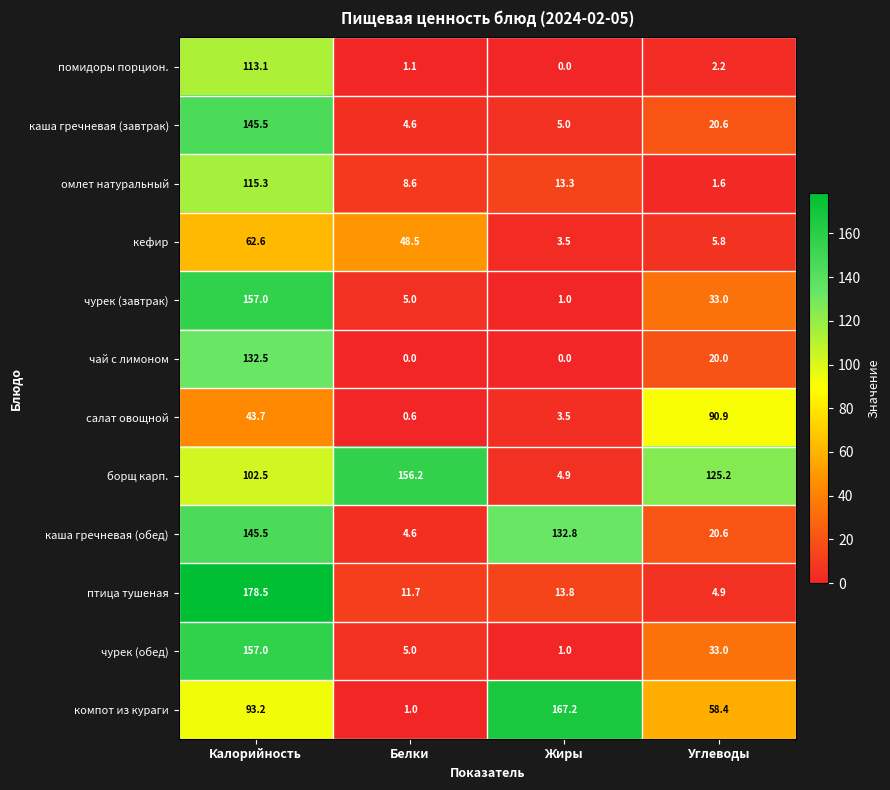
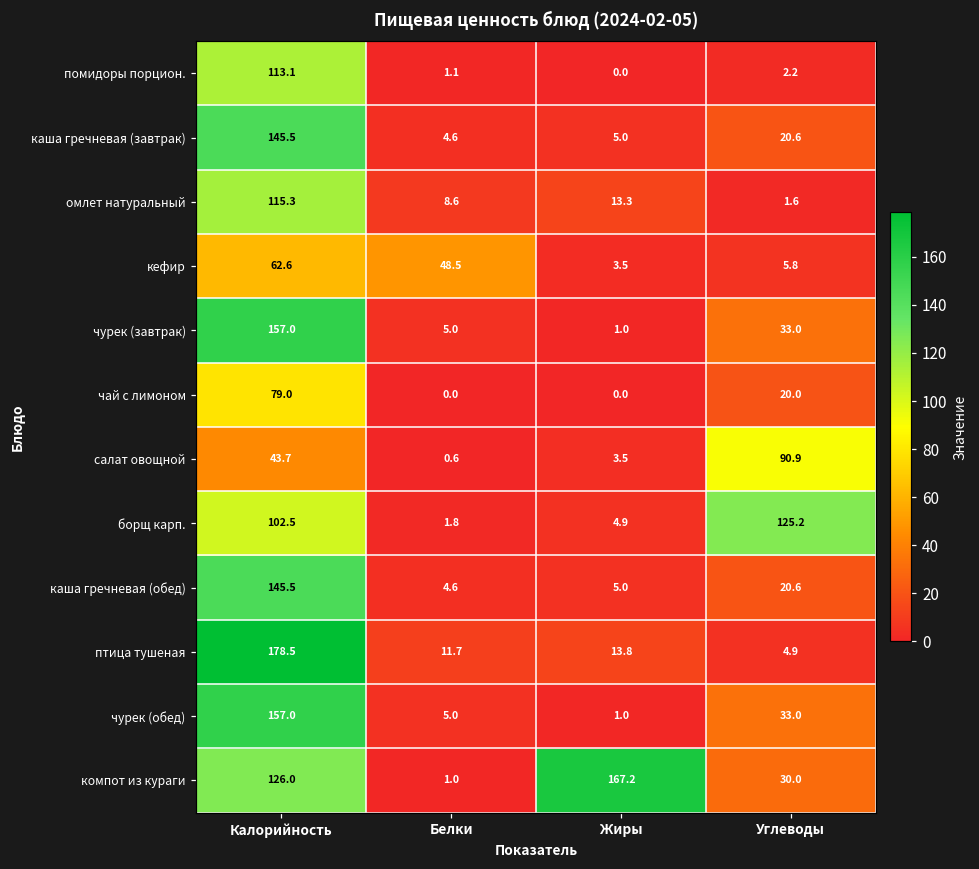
  {
    "помидоры порцион.": {
      "Калорийность": 113.1,
      "Белки": 1.1,
      "Жиры": 0.0,
      "Углеводы": 2.2
    },
    "каша гречневая (завтрак)": {
      "Калорийность": 145.5,
      "Белки": 4.6,
      "Жиры": 5.0,
      "Углеводы": 20.6
    },
    "омлет натуральный": {
      "Калорийность": 115.3,
      "Белки": 8.6,
      "Жиры": 13.3,
      "Углеводы": 1.6
    },
    "кефир": {
      "Калорийность": 62.6,
      "Белки": 48.5,
      "Жиры": 3.5,
      "Углеводы": 5.8
    },
    "чурек (завтрак)": {
      "Калорийность": 157.0,
      "Белки": 5.0,
      "Жиры": 1.0,
      "Углеводы": 33.0
    },
    "чай с лимоном": {
-     "Калорийность": 132.5,
+     "Калорийность": 79.0,
      "Белки": 0.0,
      "Жиры": 0.0,
      "Углеводы": 20.0
    },
    "салат овощной": {
      "Калорийность": 43.7,
      "Белки": 0.6,
      "Жиры": 3.5,
      "Углеводы": 90.9
    },
    "борщ карп.": {
      "Калорийность": 102.5,
-     "Белки": 156.2,
+     "Белки": 1.8,
      "Жиры": 4.9,
      "Углеводы": 125.2
    },
    "каша гречневая (обед)": {
      "Калорийность": 145.5,
      "Белки": 4.6,
-     "Жиры": 132.8,
+     "Жиры": 5.0,
      "Углеводы": 20.6
    },
    "птица тушеная": {
      "Калорийность": 178.5,
      "Белки": 11.7,
      "Жиры": 13.8,
      "Углеводы": 4.9
    },
    "чурек (обед)": {
      "Калорийность": 157.0,
      "Белки": 5.0,
      "Жиры": 1.0,
      "Углеводы": 33.0
    },
    "компот из кураги": {
-     "Калорийность": 93.2,
+     "Калорийность": 126.0,
      "Белки": 1.0,
      "Жиры": 167.2,
-     "Углеводы": 58.4
+     "Углеводы": 30.0
    }
  }
